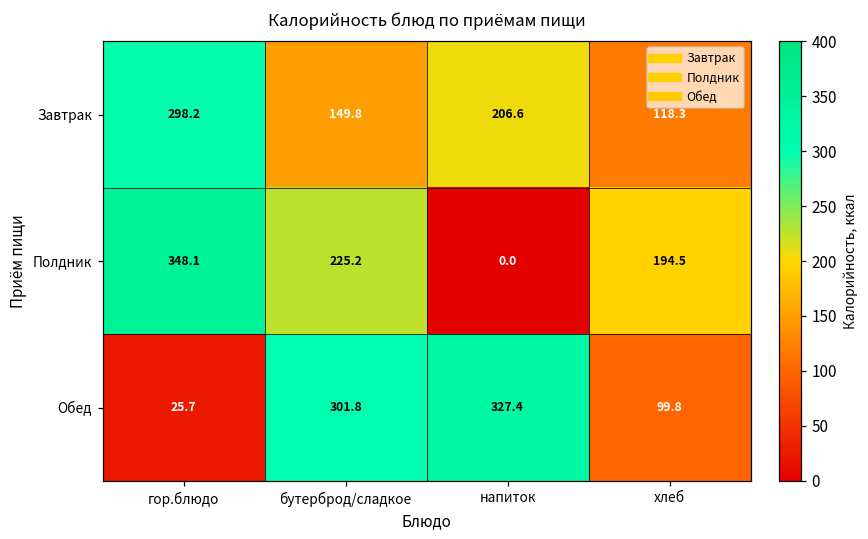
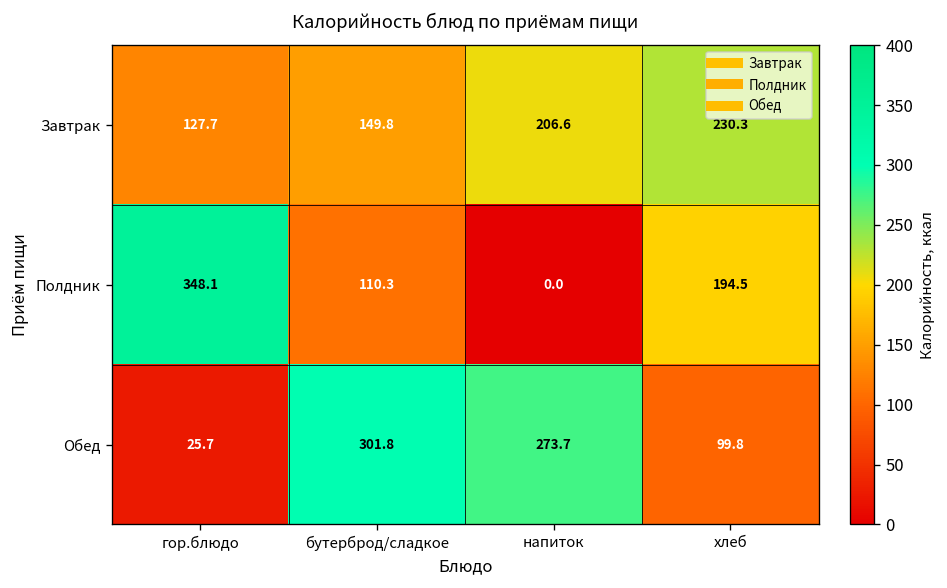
  {
    "Завтрак": {
-     "гор.блюдо": 298.2,
+     "гор.блюдо": 127.7,
      "бутерброд/сладкое": 149.8,
      "напиток": 206.6,
-     "хлеб": 118.3
+     "хлеб": 230.3
    },
    "Полдник": {
      "гор.блюдо": 348.1,
-     "бутерброд/сладкое": 225.2,
+     "бутерброд/сладкое": 110.3,
      "напиток": 0.0,
      "хлеб": 194.5
    },
    "Обед": {
      "гор.блюдо": 25.7,
      "бутерброд/сладкое": 301.8,
-     "напиток": 327.4,
+     "напиток": 273.7,
      "хлеб": 99.8
    }
  }
